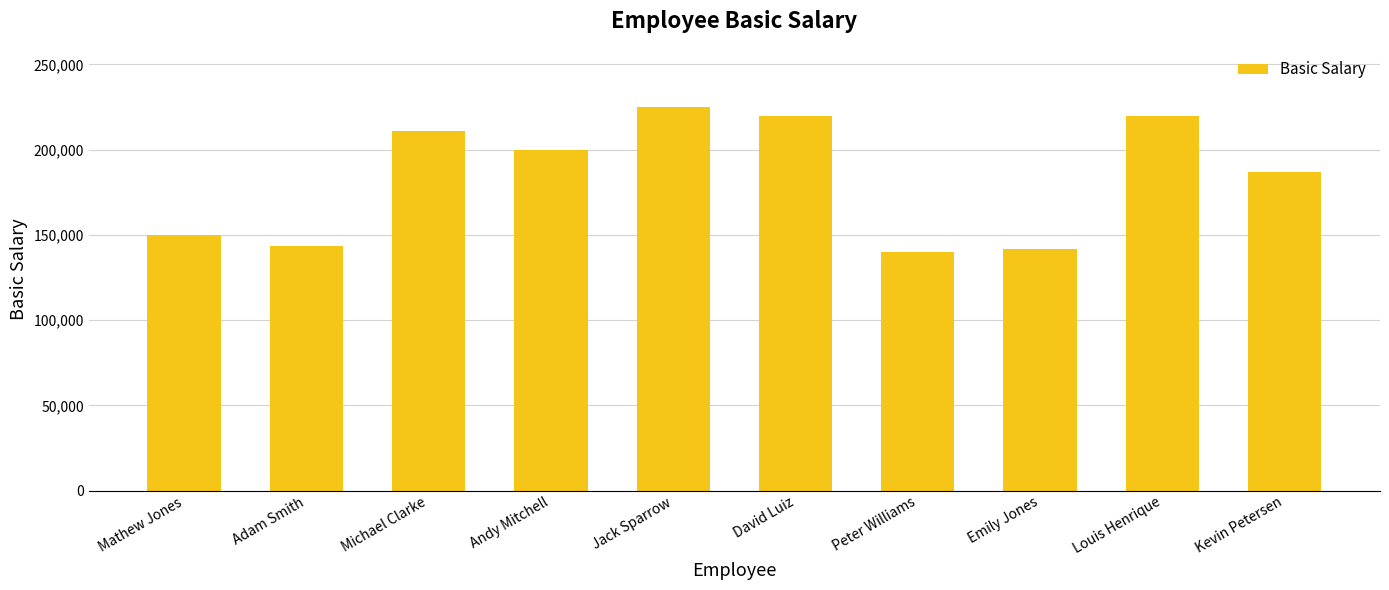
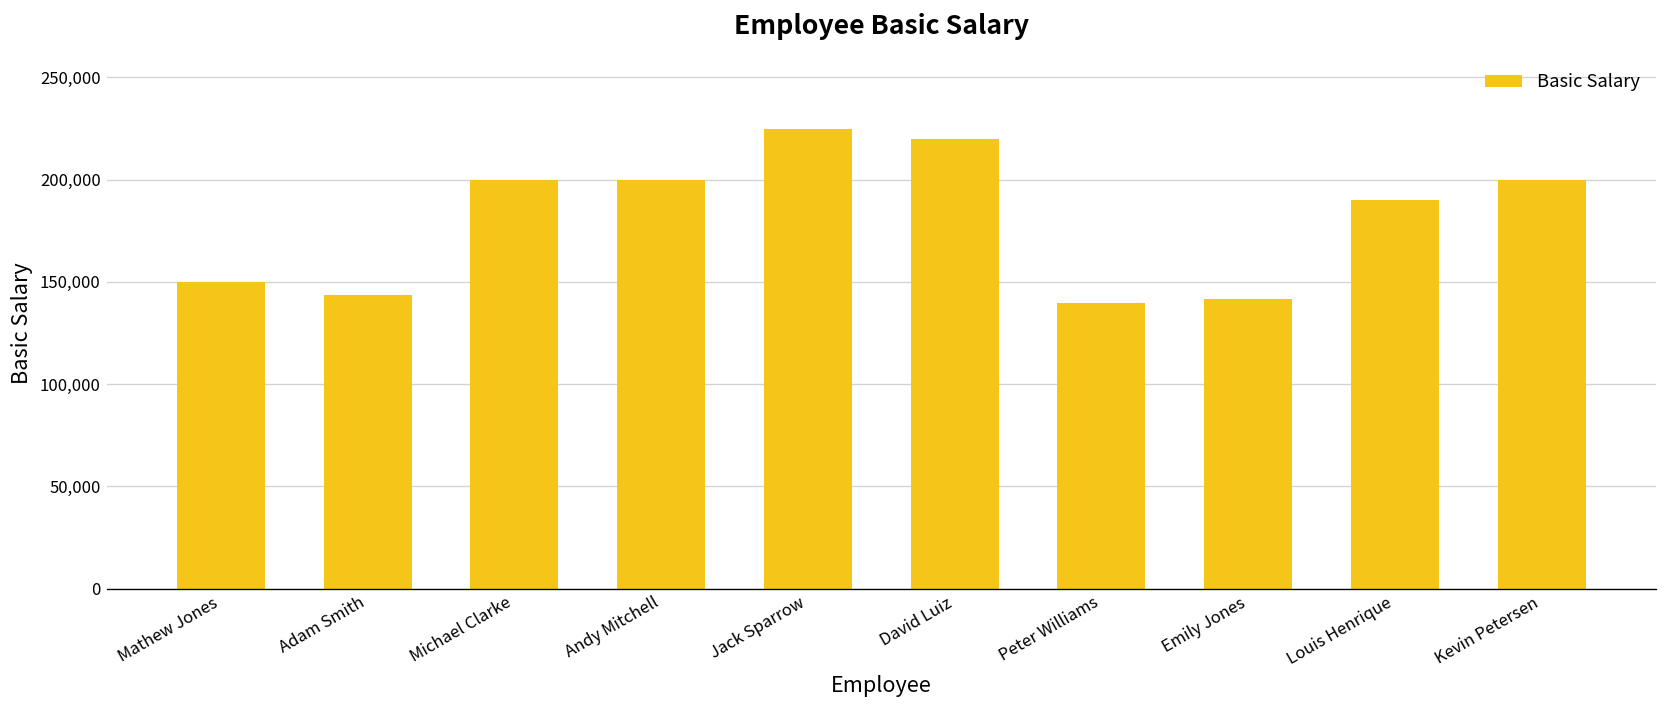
  {
    "Mathew Jones": "150,000",
    "Adam Smith": "144,000",
-   "Michael Clarke": "211,000",
+   "Michael Clarke": "200,000",
    "Andy Mitchell": "200,000",
    "Jack Sparrow": "225,000",
    "David Luiz": "220,000",
    "Peter Williams": "140,000",
    "Emily Jones": "142,000",
-   "Louis Henrique": "220,000",
-   "Kevin Petersen": "187,000"
+   "Louis Henrique": "190,000",
+   "Kevin Petersen": "200,000"
  }
